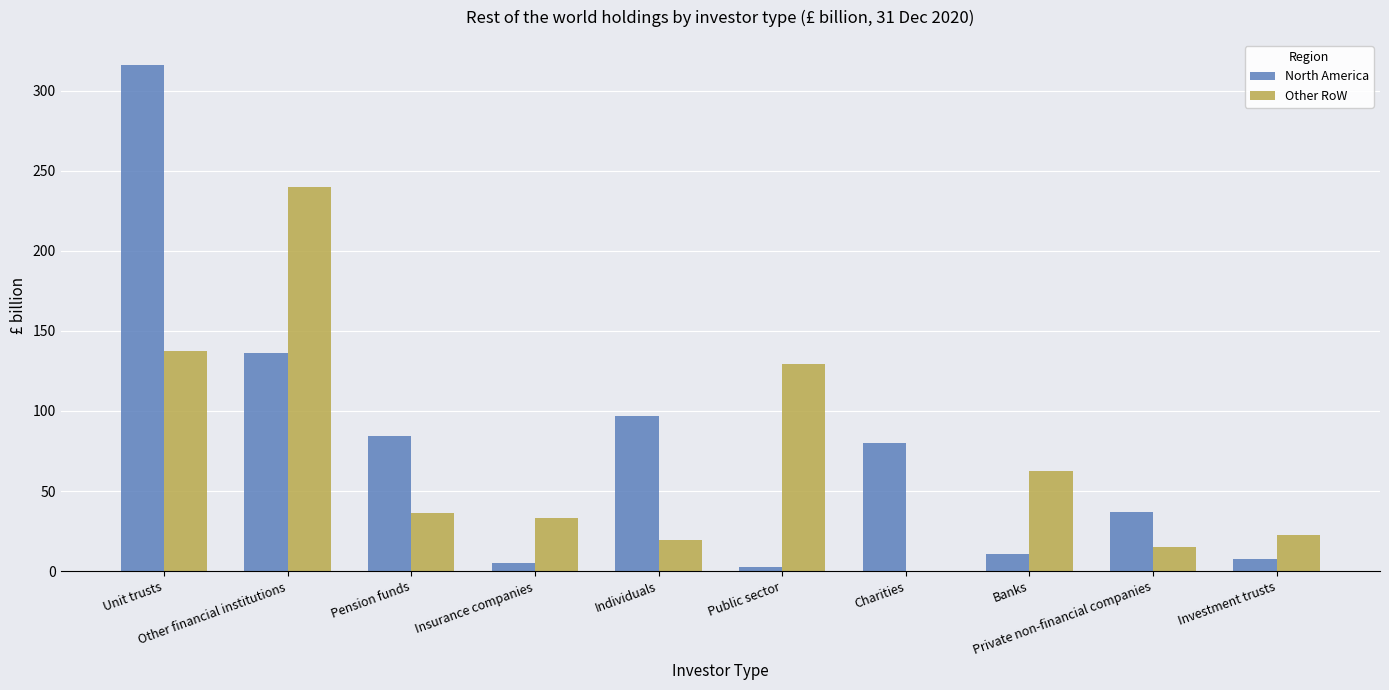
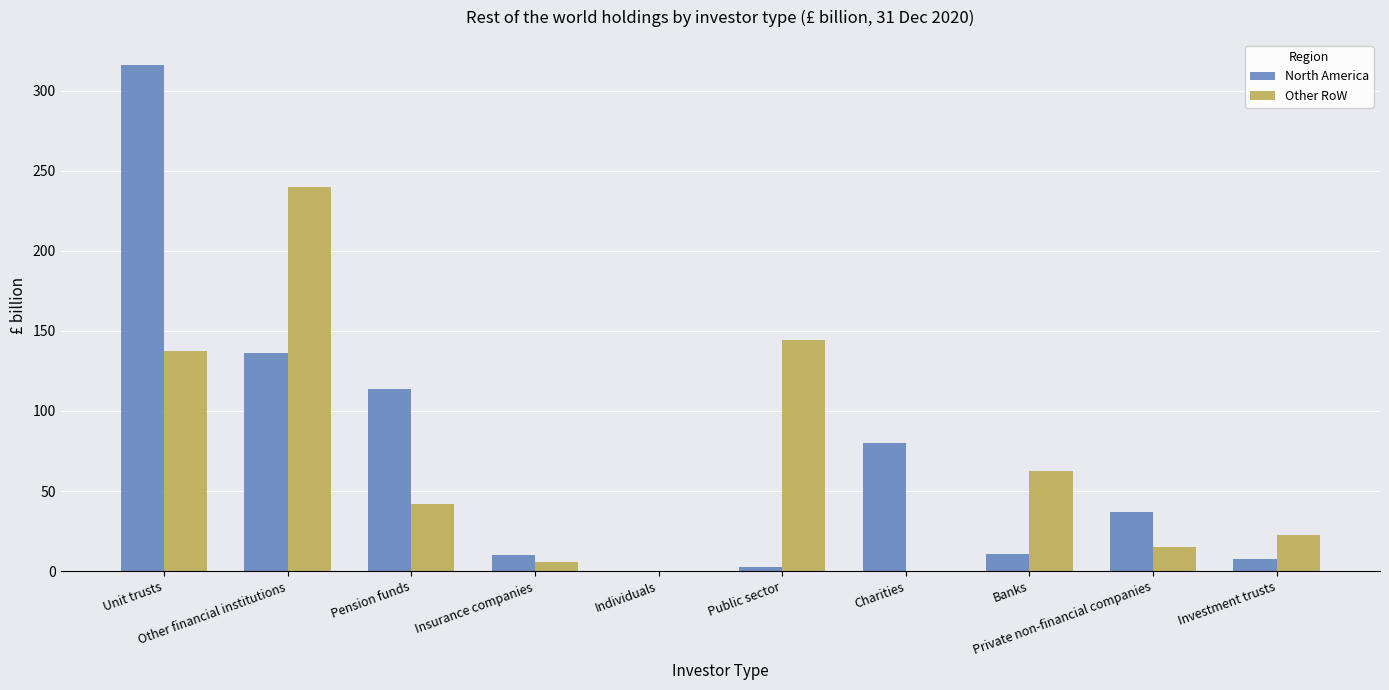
  {
    "North America": {
      "Unit trusts": 316,
      "Other financial institutions": 137,
-     "Pension funds": 84,
-     "Insurance companies": 5,
-     "Individuals": 97,
+     "Pension funds": 114,
+     "Insurance companies": 10,
+     "Individuals": 0,
      "Public sector": 3,
      "Charities": 80,
      "Banks": 10,
      "Private non-financial companies": 37,
      "Investment trusts": 7
    },
    "Other RoW": {
      "Unit trusts": 138,
      "Other financial institutions": 240,
-     "Pension funds": 36,
-     "Insurance companies": 33,
-     "Individuals": 20,
-     "Public sector": 129,
+     "Pension funds": 42,
+     "Insurance companies": 6,
+     "Individuals": 0,
+     "Public sector": 144,
      "Charities": 0,
      "Banks": 63,
      "Private non-financial companies": 15,
      "Investment trusts": 23
    }
  }
